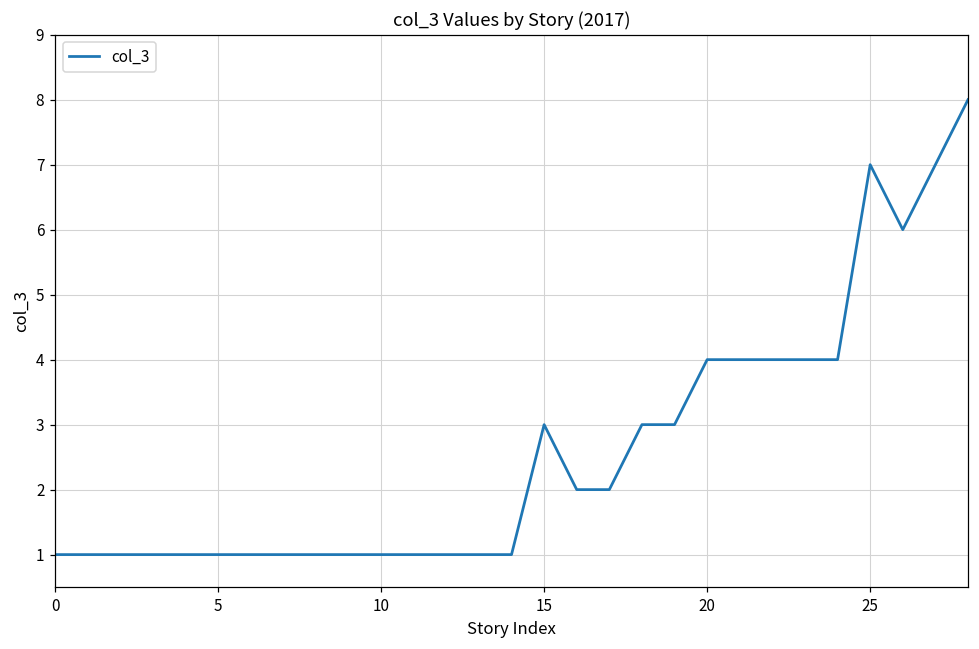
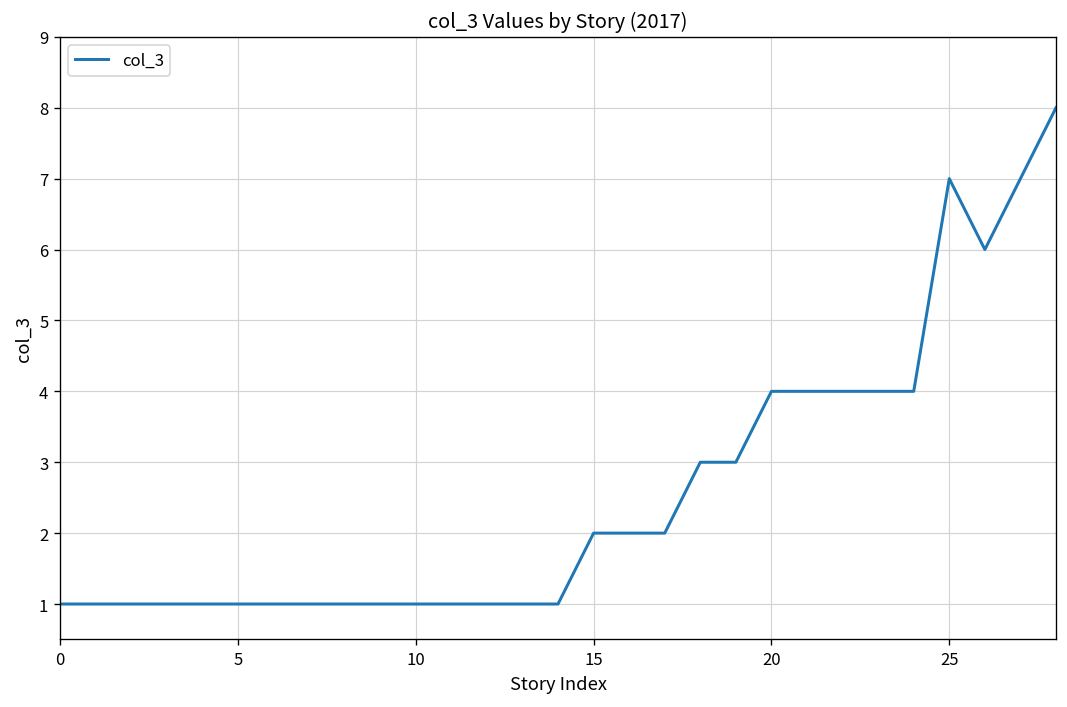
  {
    "0": 1,
    "5": 1,
    "10": 1,
-   "15": 3,
+   "15": 2,
    "20": 4,
    "25": 7
  }
